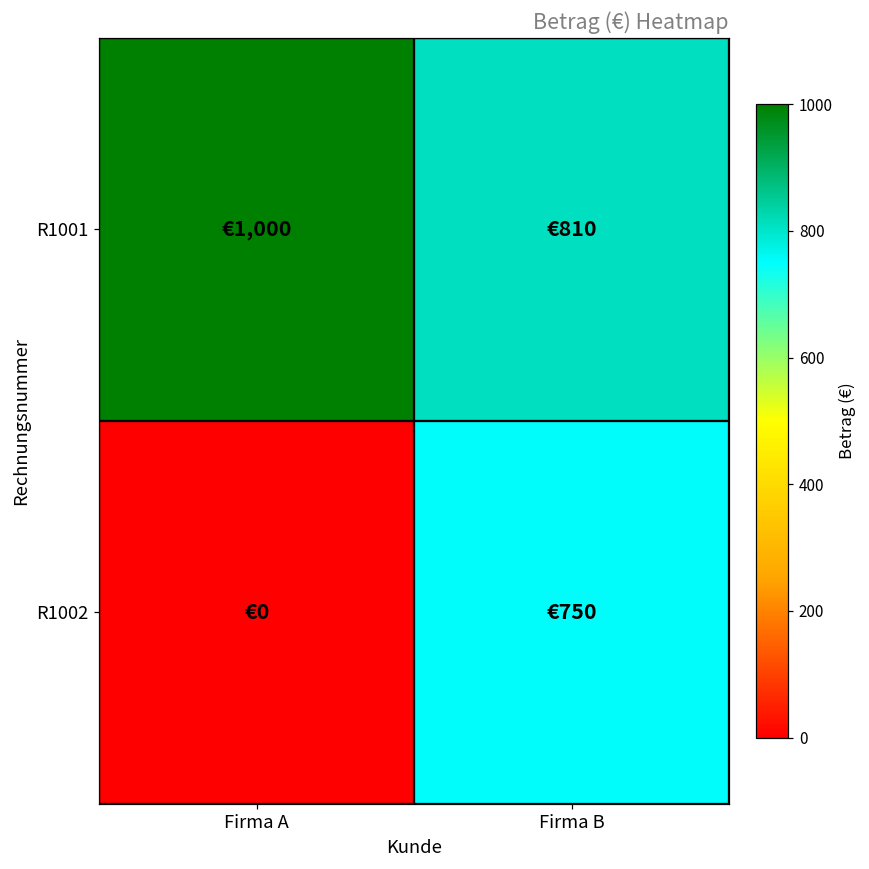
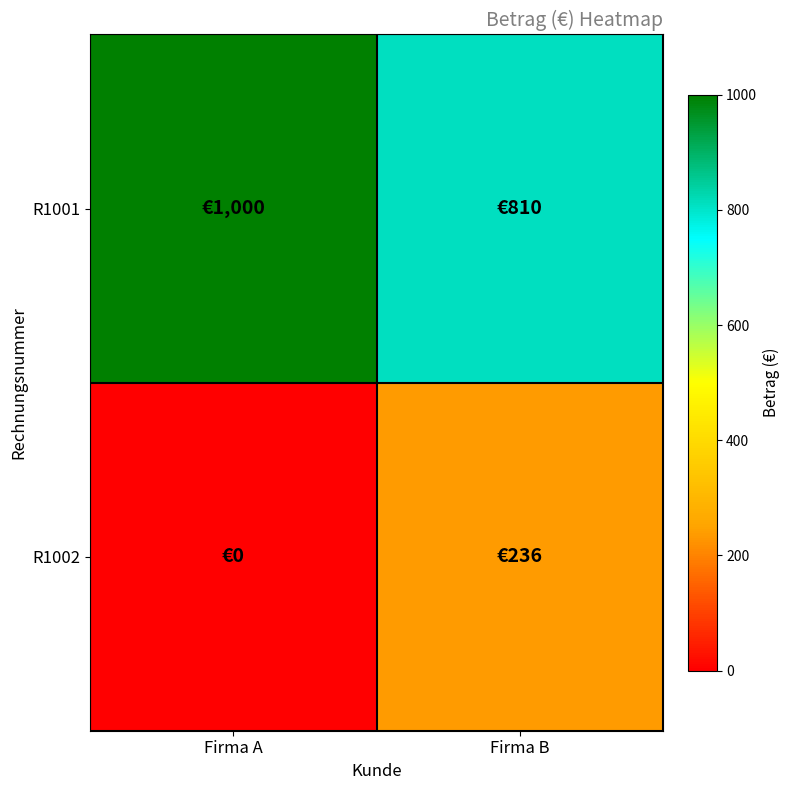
  {
    "R1001": {
      "Firma A": "€1,000",
      "Firma B": "€810"
    },
    "R1002": {
      "Firma A": "€0",
-     "Firma B": "€750"
+     "Firma B": "€236"
    }
  }
